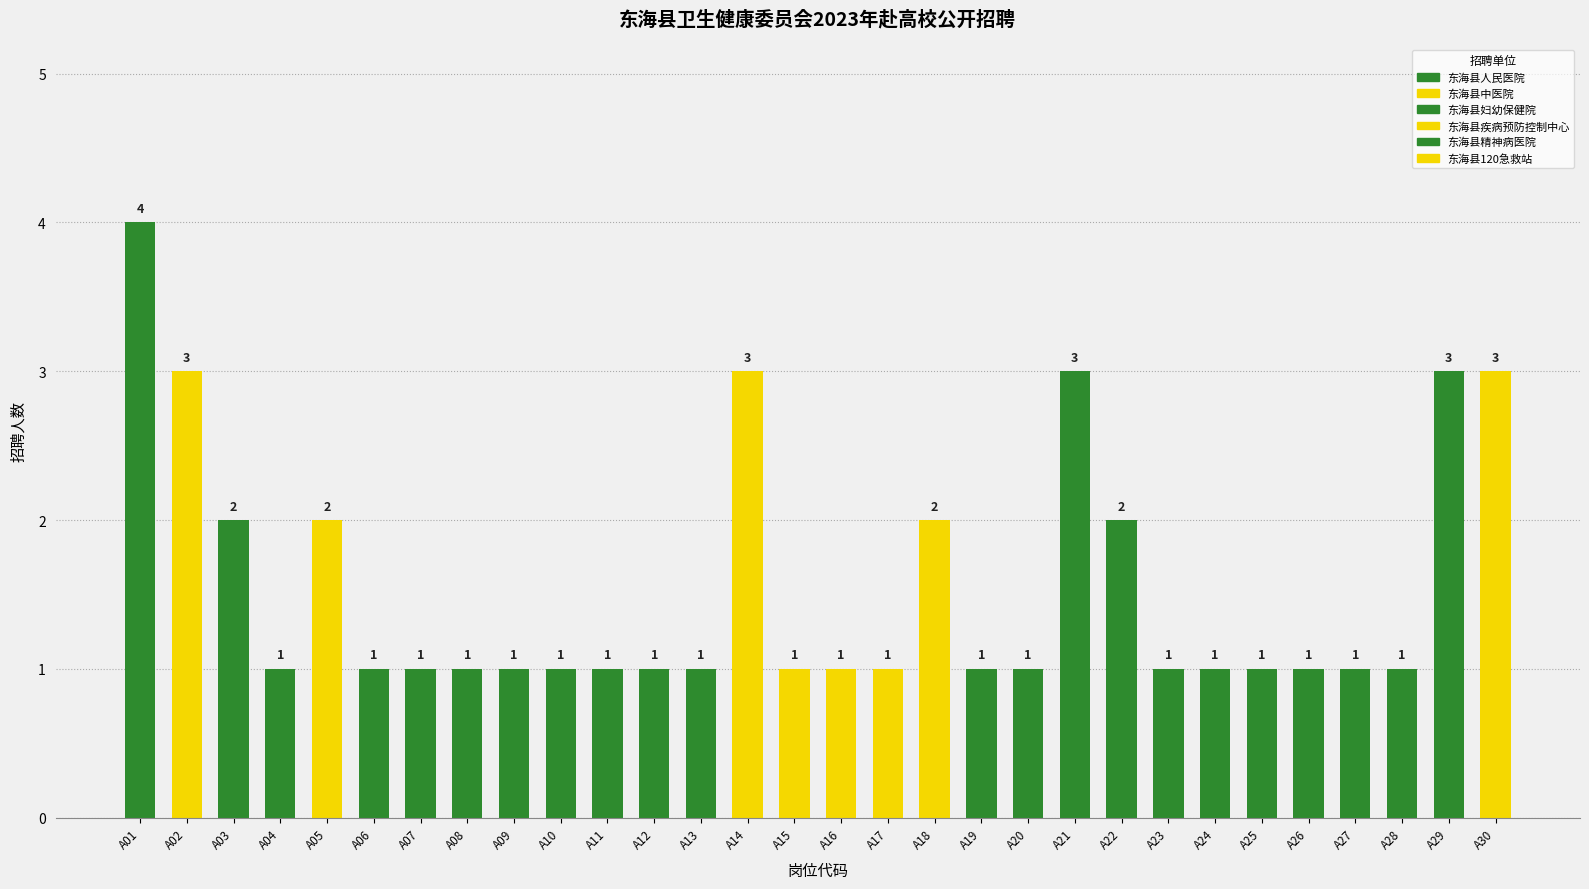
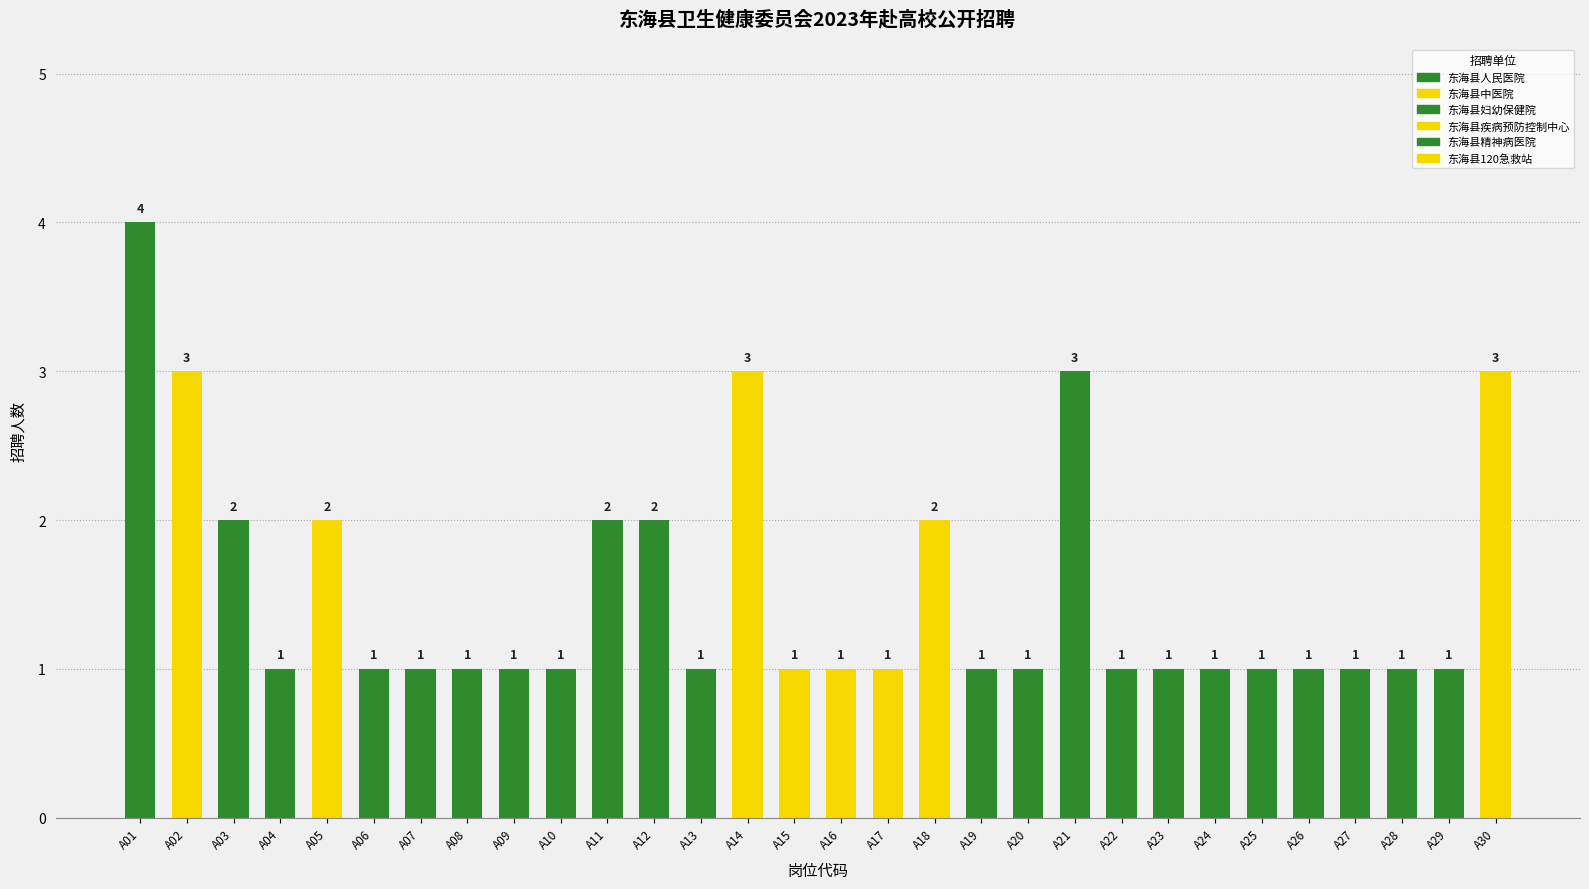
  {
    "A01": 4,
    "A02": 3,
    "A03": 2,
    "A04": 1,
    "A05": 2,
    "A06": 1,
    "A07": 1,
    "A08": 1,
    "A09": 1,
    "A10": 1,
-   "A11": 1,
-   "A12": 1,
+   "A11": 2,
+   "A12": 2,
    "A13": 1,
    "A14": 3,
    "A15": 1,
    "A16": 1,
    "A17": 1,
    "A18": 2,
    "A19": 1,
    "A20": 1,
    "A21": 3,
-   "A22": 2,
+   "A22": 1,
    "A23": 1,
    "A24": 1,
    "A25": 1,
    "A26": 1,
    "A27": 1,
    "A28": 1,
-   "A29": 3,
+   "A29": 1,
    "A30": 3
  }
